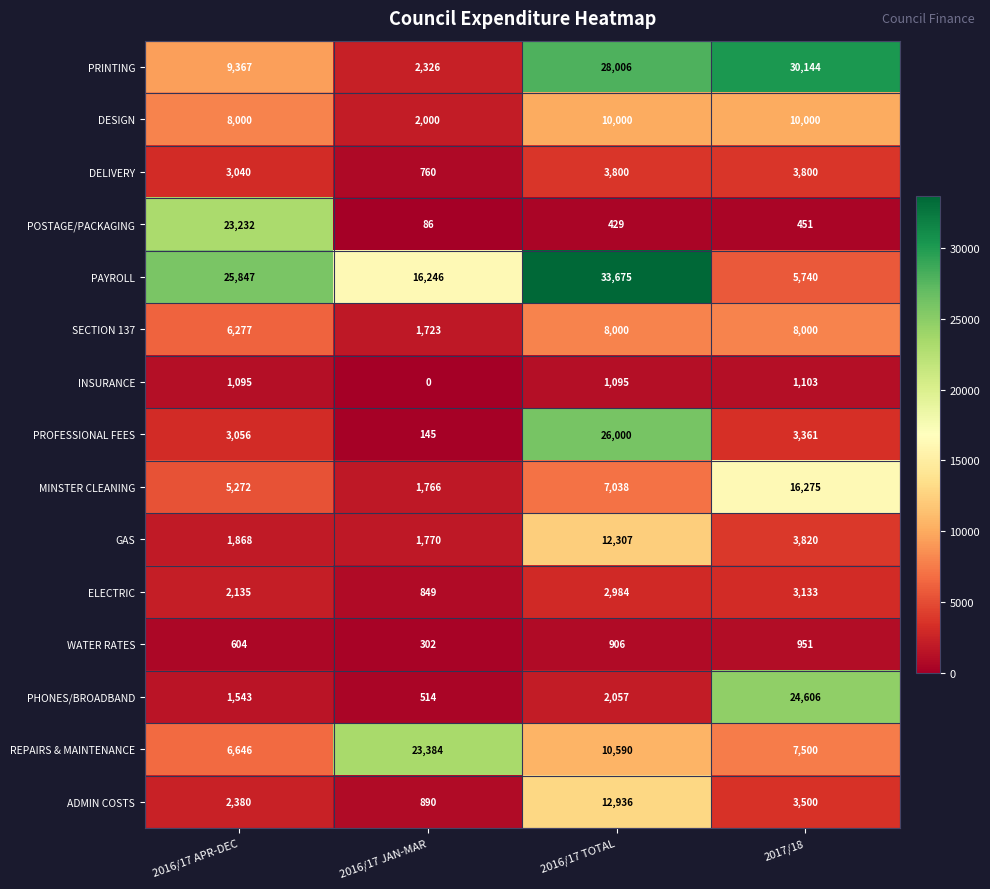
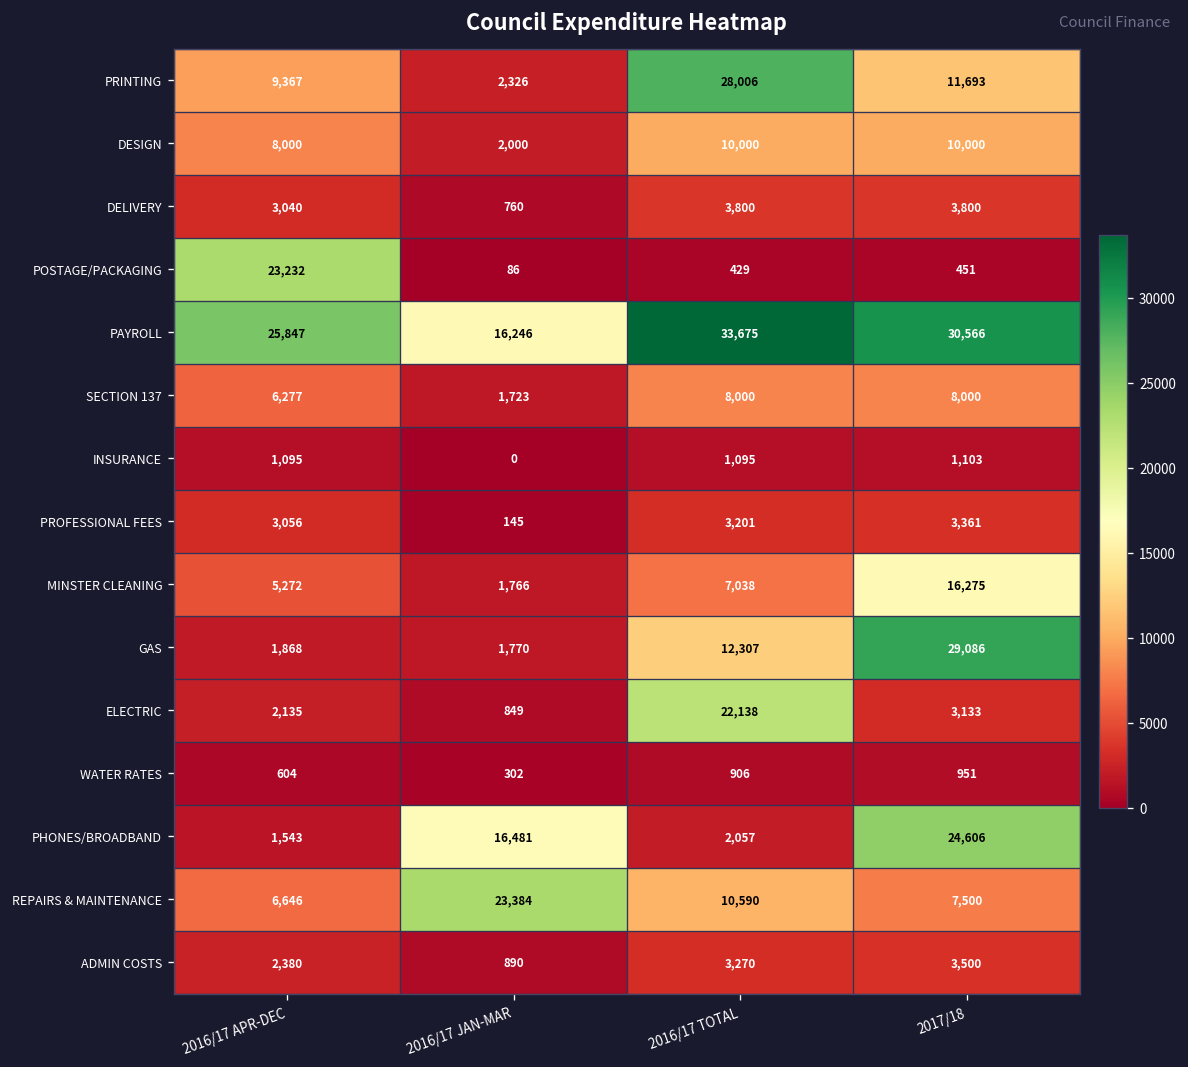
  {
    "PRINTING": {
      "2016/17 APR-DEC": "9,367",
      "2016/17 JAN-MAR": "2,326",
      "2016/17 TOTAL": "28,006",
-     "2017/18": "30,144"
+     "2017/18": "11,693"
    },
    "DESIGN": {
      "2016/17 APR-DEC": "8,000",
      "2016/17 JAN-MAR": "2,000",
      "2016/17 TOTAL": "10,000",
      "2017/18": "10,000"
    },
    "DELIVERY": {
      "2016/17 APR-DEC": "3,040",
      "2016/17 JAN-MAR": "760",
      "2016/17 TOTAL": "3,800",
      "2017/18": "3,800"
    },
    "POSTAGE/PACKAGING": {
      "2016/17 APR-DEC": "23,232",
      "2016/17 JAN-MAR": "86",
      "2016/17 TOTAL": "429",
      "2017/18": "451"
    },
    "PAYROLL": {
      "2016/17 APR-DEC": "25,847",
      "2016/17 JAN-MAR": "16,246",
      "2016/17 TOTAL": "33,675",
-     "2017/18": "5,740"
+     "2017/18": "30,566"
    },
    "SECTION 137": {
      "2016/17 APR-DEC": "6,277",
      "2016/17 JAN-MAR": "1,723",
      "2016/17 TOTAL": "8,000",
      "2017/18": "8,000"
    },
    "INSURANCE": {
      "2016/17 APR-DEC": "1,095",
      "2016/17 JAN-MAR": "0",
      "2016/17 TOTAL": "1,095",
      "2017/18": "1,103"
    },
    "PROFESSIONAL FEES": {
      "2016/17 APR-DEC": "3,056",
      "2016/17 JAN-MAR": "145",
-     "2016/17 TOTAL": "26,000",
+     "2016/17 TOTAL": "3,201",
      "2017/18": "3,361"
    },
    "MINSTER CLEANING": {
      "2016/17 APR-DEC": "5,272",
      "2016/17 JAN-MAR": "1,766",
      "2016/17 TOTAL": "7,038",
      "2017/18": "16,275"
    },
    "GAS": {
      "2016/17 APR-DEC": "1,868",
      "2016/17 JAN-MAR": "1,770",
      "2016/17 TOTAL": "12,307",
-     "2017/18": "3,820"
+     "2017/18": "29,086"
    },
    "ELECTRIC": {
      "2016/17 APR-DEC": "2,135",
      "2016/17 JAN-MAR": "849",
-     "2016/17 TOTAL": "2,984",
+     "2016/17 TOTAL": "22,138",
      "2017/18": "3,133"
    },
    "WATER RATES": {
      "2016/17 APR-DEC": "604",
      "2016/17 JAN-MAR": "302",
      "2016/17 TOTAL": "906",
      "2017/18": "951"
    },
    "PHONES/BROADBAND": {
      "2016/17 APR-DEC": "1,543",
-     "2016/17 JAN-MAR": "514",
+     "2016/17 JAN-MAR": "16,481",
      "2016/17 TOTAL": "2,057",
      "2017/18": "24,606"
    },
    "REPAIRS & MAINTENANCE": {
      "2016/17 APR-DEC": "6,646",
      "2016/17 JAN-MAR": "23,384",
      "2016/17 TOTAL": "10,590",
      "2017/18": "7,500"
    },
    "ADMIN COSTS": {
      "2016/17 APR-DEC": "2,380",
      "2016/17 JAN-MAR": "890",
-     "2016/17 TOTAL": "12,936",
+     "2016/17 TOTAL": "3,270",
      "2017/18": "3,500"
    }
  }
